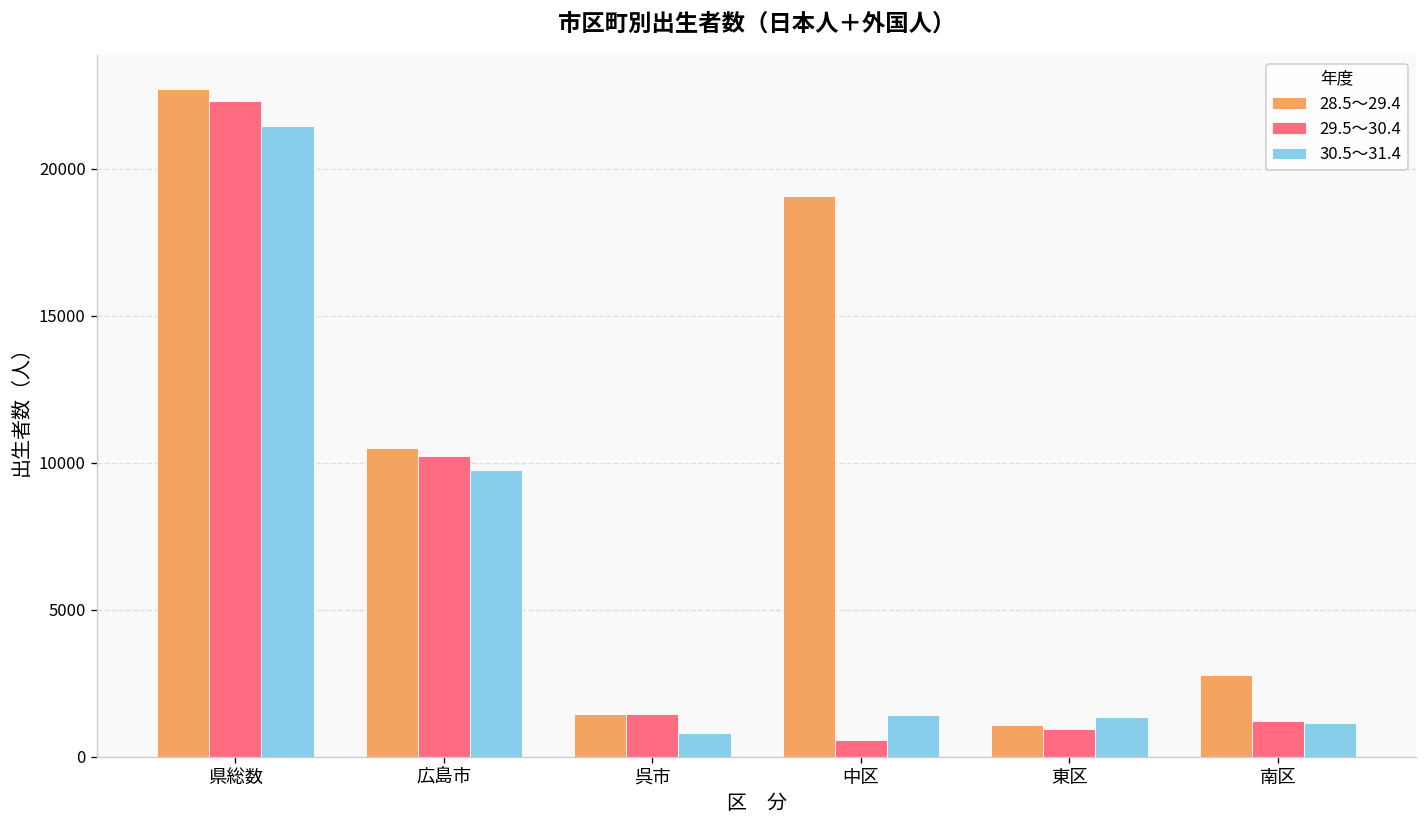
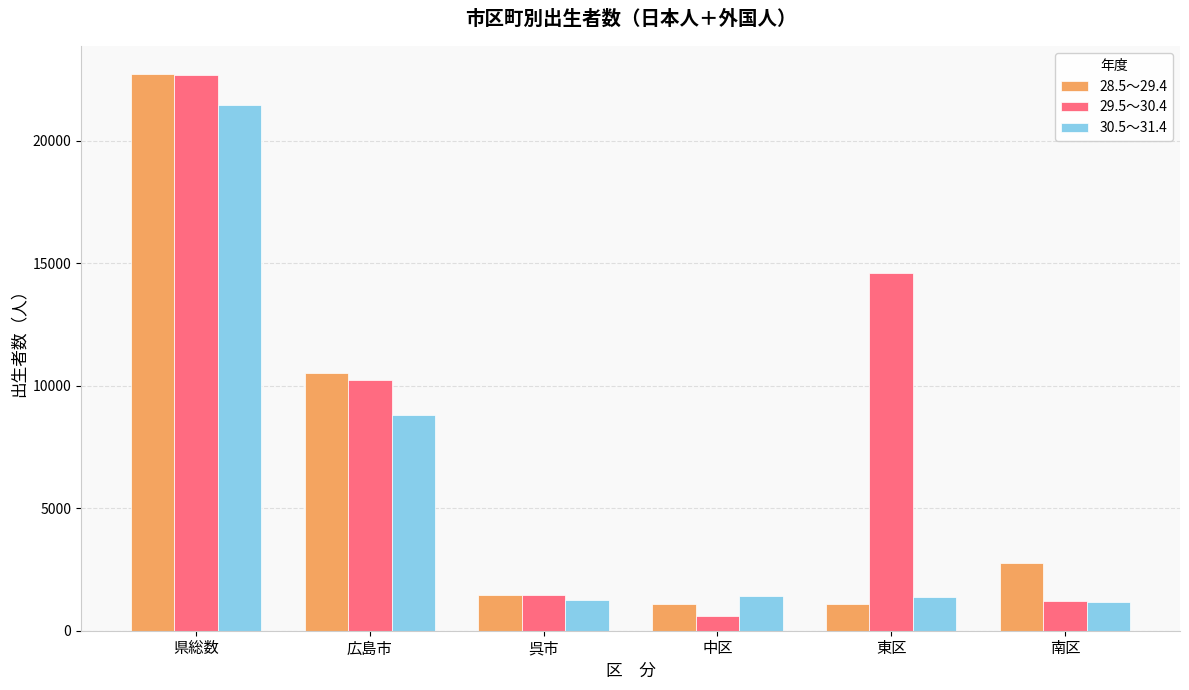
  {
    "28.5～29.4": {
      "県総数": 22700,
      "広島市": 10500,
      "呉市": 1500,
-     "中区": 19100,
+     "中区": 1100,
      "東区": 1100,
      "南区": 2800
    },
    "29.5～30.4": {
-     "県総数": 22300,
+     "県総数": 22700,
      "広島市": 10200,
      "呉市": 1400,
      "中区": 600,
-     "東区": 900,
+     "東区": 14600,
      "南区": 1200
    },
    "30.5～31.4": {
      "県総数": 21500,
-     "広島市": 9800,
-     "呉市": 800,
+     "広島市": 8800,
+     "呉市": 1300,
      "中区": 1400,
      "東区": 1400,
      "南区": 1200
    }
  }
